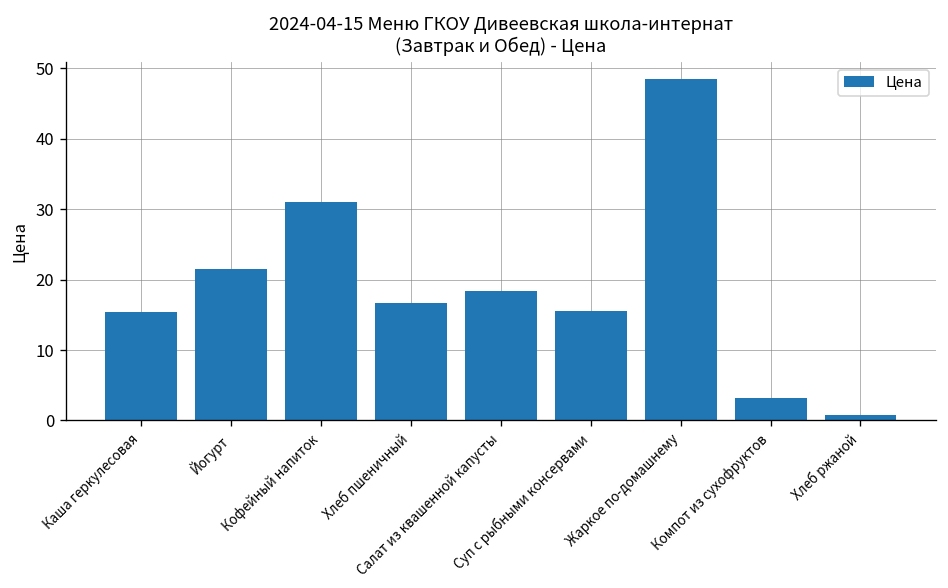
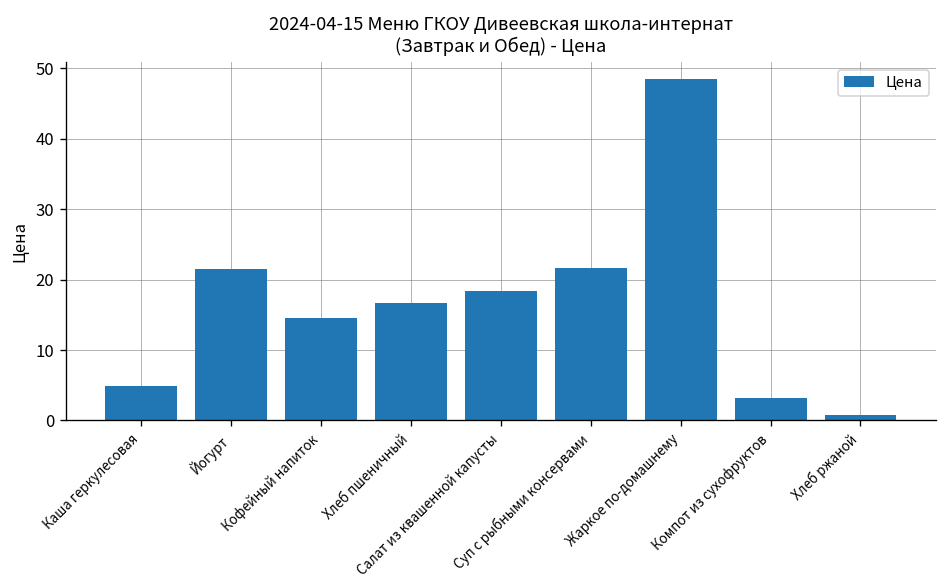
  {
-   "Каша геркулесовая": 15,
+   "Каша геркулесовая": 5,
    "Йогурт": 22,
-   "Кофейный напиток": 31,
+   "Кофейный напиток": 15,
    "Хлеб пшеничный": 17,
    "Салат из квашенной капусты": 18,
-   "Суп с рыбными консервами": 16,
+   "Суп с рыбными консервами": 22,
    "Жаркое по-домашнему": 48,
    "Компот из сухофруктов": 3,
    "Хлеб ржаной": 1
  }
